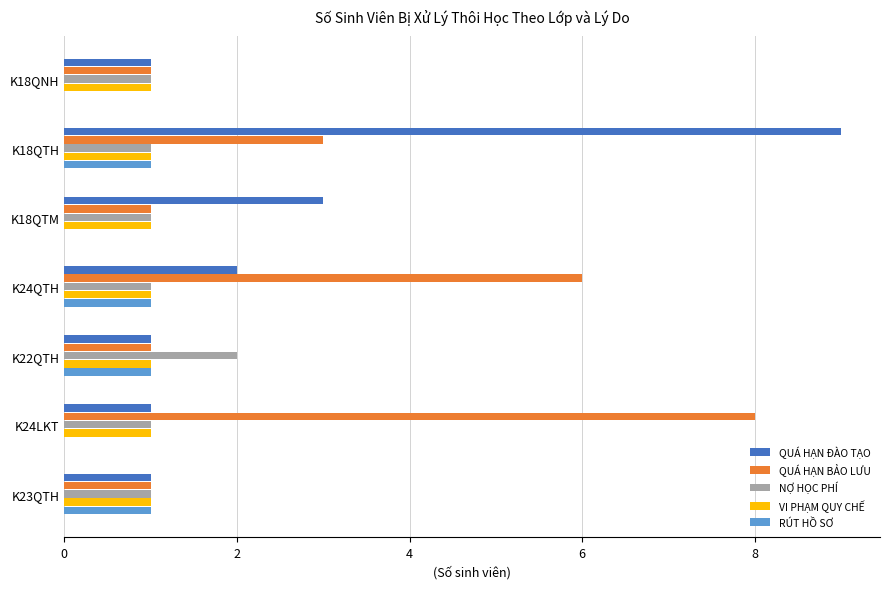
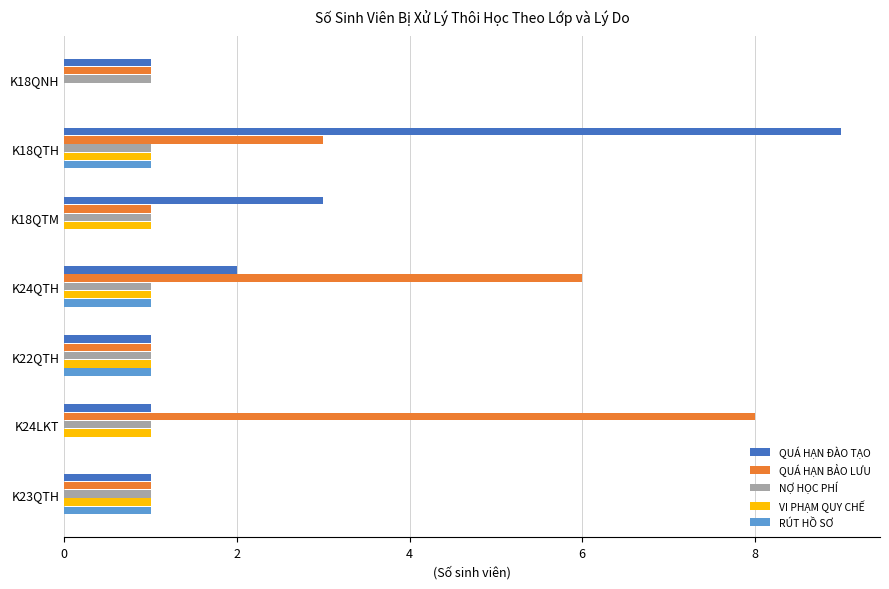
  {
    "QUÁ HẠN BẢO LƯU": {
      "K18QNH": 1,
      "K18QTH": 3,
      "K18QTM": 1,
      "K24QTH": 6,
      "K22QTH": 1,
      "K24LKT": 8,
      "K23QTH": 1
    },
    "NỢ HỌC PHÍ": {
      "K18QNH": 1,
      "K18QTH": 1,
      "K18QTM": 1,
      "K24QTH": 1,
-     "K22QTH": 2,
+     "K22QTH": 1,
      "K24LKT": 1,
      "K23QTH": 1
    },
    "VI PHẠM QUY CHẾ": {
-     "K18QNH": 1,
+     "K18QNH": 0,
      "K18QTH": 1,
      "K18QTM": 1,
      "K24QTH": 1,
      "K22QTH": 1,
      "K24LKT": 1,
      "K23QTH": 1
    }
  }
